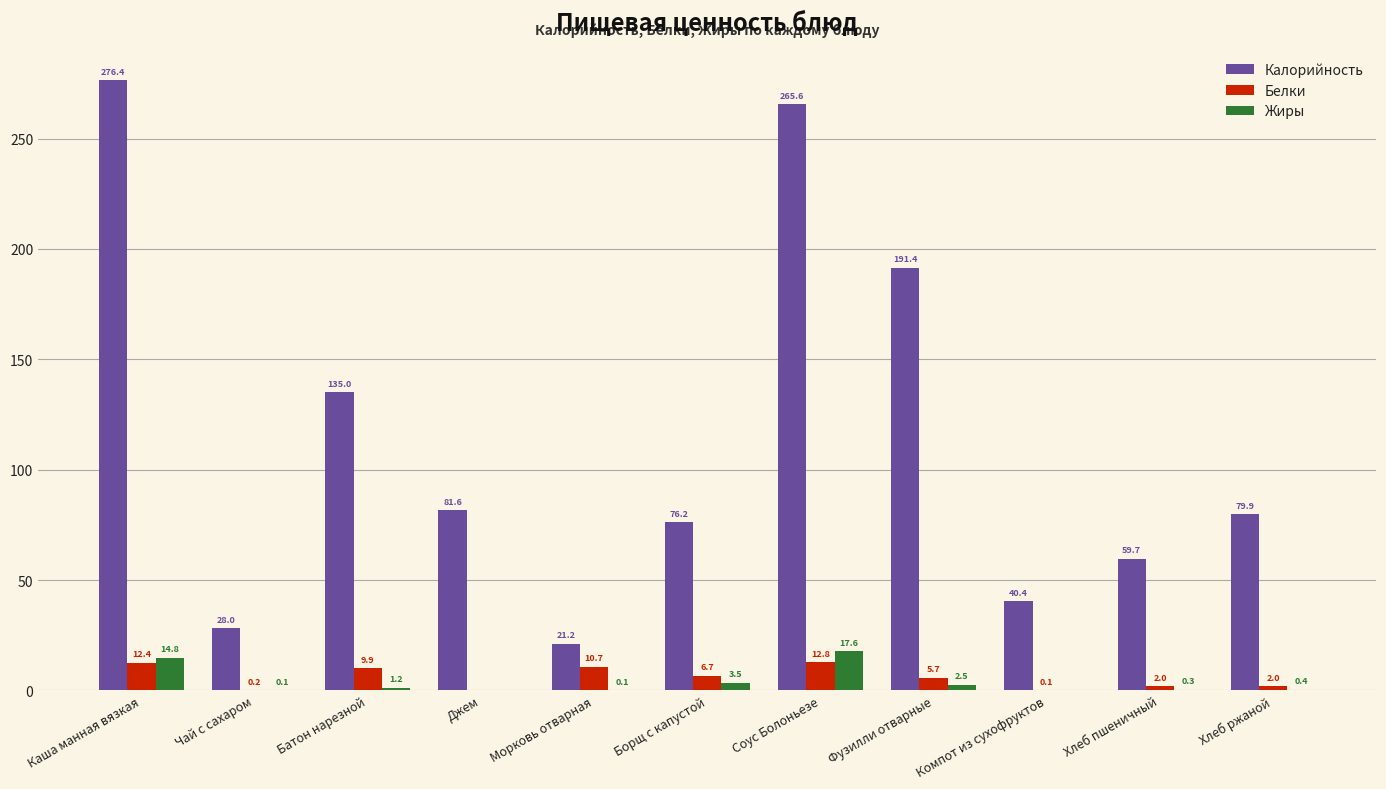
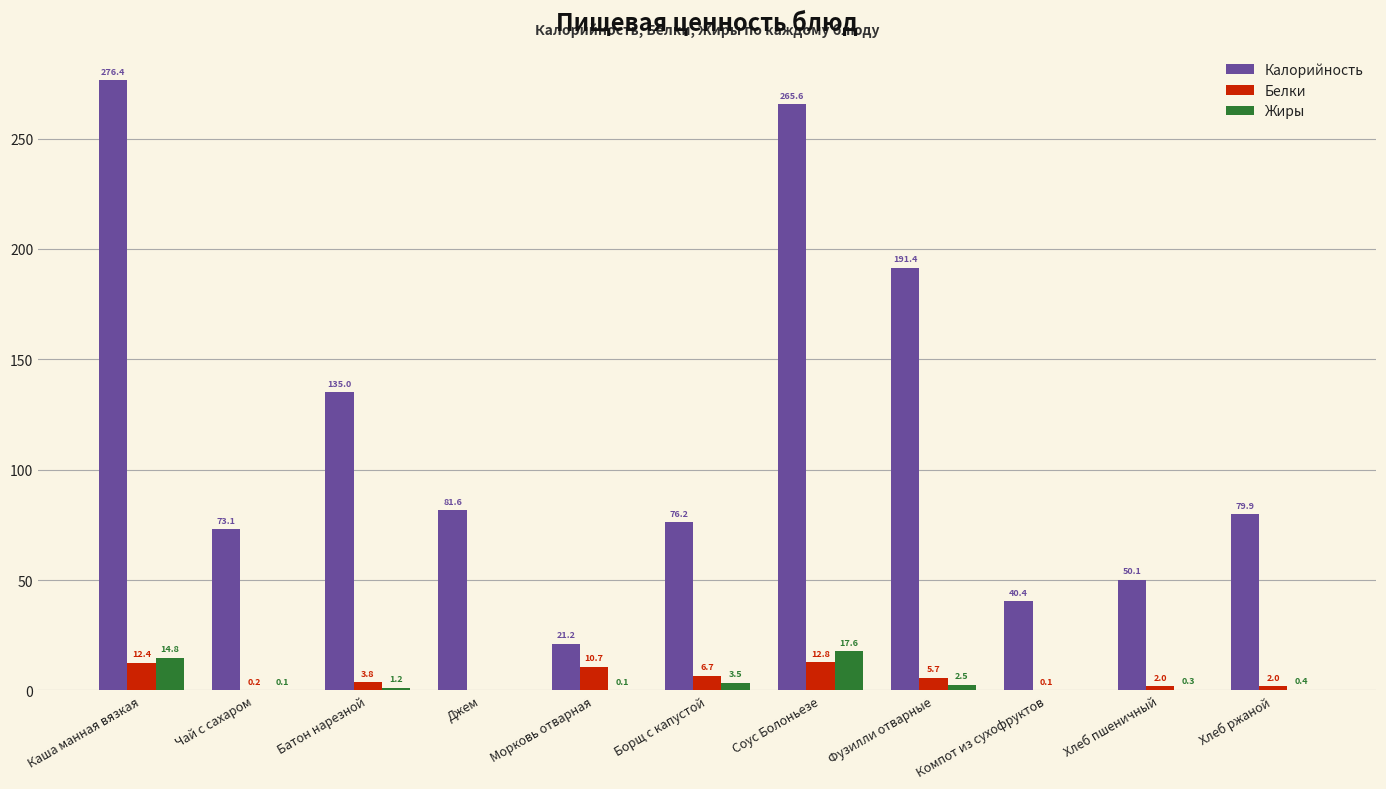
  {
    "Калорийность": {
      "Каша манная вязкая": 276.4,
-     "Чай с сахаром": 28.0,
+     "Чай с сахаром": 73.1,
      "Батон нарезной": 135.0,
      "Джем": 81.6,
      "Морковь отварная": 21.2,
      "Борщ с капустой": 76.2,
      "Соус Болоньезе": 265.6,
      "Фузилли отварные": 191.4,
      "Компот из сухофруктов": 40.4,
-     "Хлеб пшеничный": 59.7,
+     "Хлеб пшеничный": 50.1,
      "Хлеб ржаной": 79.9
    },
    "Белки": {
      "Каша манная вязкая": 12.4,
      "Чай с сахаром": 0.2,
-     "Батон нарезной": 9.9,
+     "Батон нарезной": 3.8,
      "Морковь отварная": 10.7,
      "Борщ с капустой": 6.7,
      "Соус Болоньезе": 12.8,
      "Фузилли отварные": 5.7,
      "Компот из сухофруктов": 0.1,
      "Хлеб пшеничный": 2.0,
      "Хлеб ржаной": 2.0
    },
    "Жиры": {
      "Каша манная вязкая": 14.8,
      "Чай с сахаром": 0.1,
      "Батон нарезной": 1.2,
      "Морковь отварная": 0.1,
      "Борщ с капустой": 3.5,
      "Соус Болоньезе": 17.6,
      "Фузилли отварные": 2.5,
      "Хлеб пшеничный": 0.3,
      "Хлеб ржаной": 0.4
    }
  }
